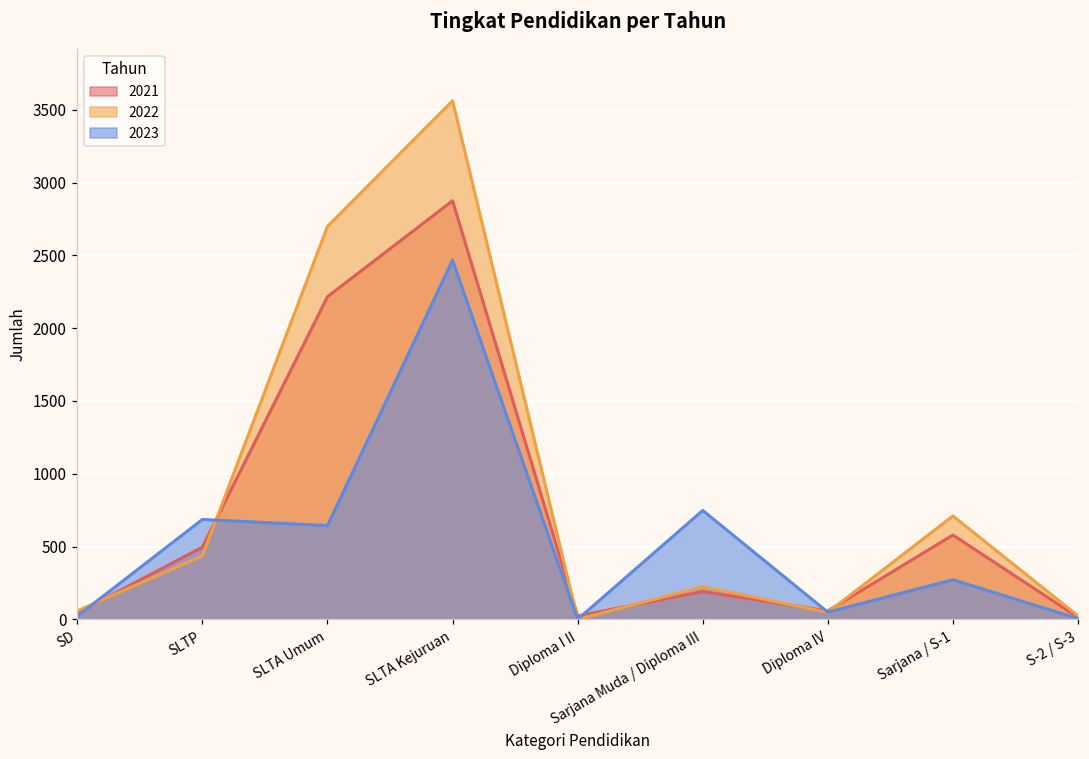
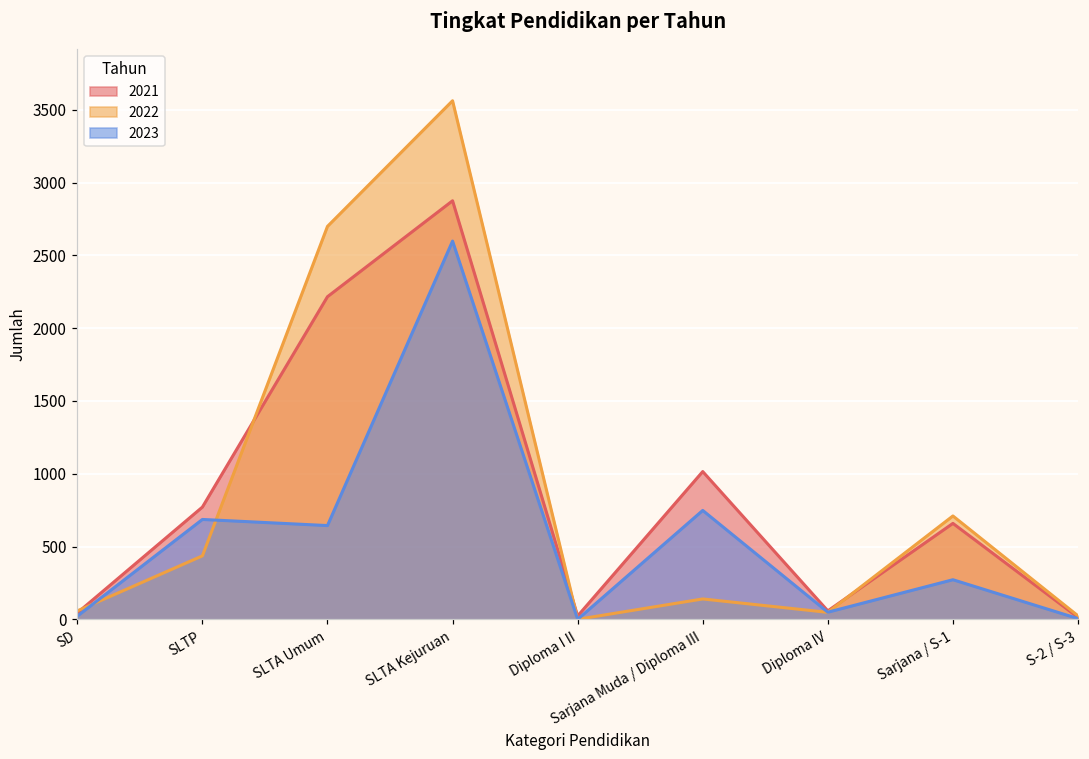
  {
    "2021": {
-     "SLTP": 500,
+     "SLTP": 770,
      "SLTA Umum": 2220,
      "SLTA Kejuruan": 2880,
      "Diploma I II": 20,
-     "Sarjana Muda / Diploma III": 190,
-     "Sarjana / S-1": 580
+     "Sarjana Muda / Diploma III": 1020,
+     "Sarjana / S-1": 660
    },
    "2022": {
      "SLTP": 440,
      "SLTA Umum": 2700,
      "SLTA Kejuruan": 3560,
-     "Sarjana Muda / Diploma III": 220,
+     "Sarjana Muda / Diploma III": 140,
      "Sarjana / S-1": 710
    },
    "2023": {
      "SD": 20,
      "SLTP": 690,
      "SLTA Umum": 640,
-     "SLTA Kejuruan": 2470,
+     "SLTA Kejuruan": 2600,
      "Sarjana Muda / Diploma III": 750,
      "Sarjana / S-1": 270
    }
  }
